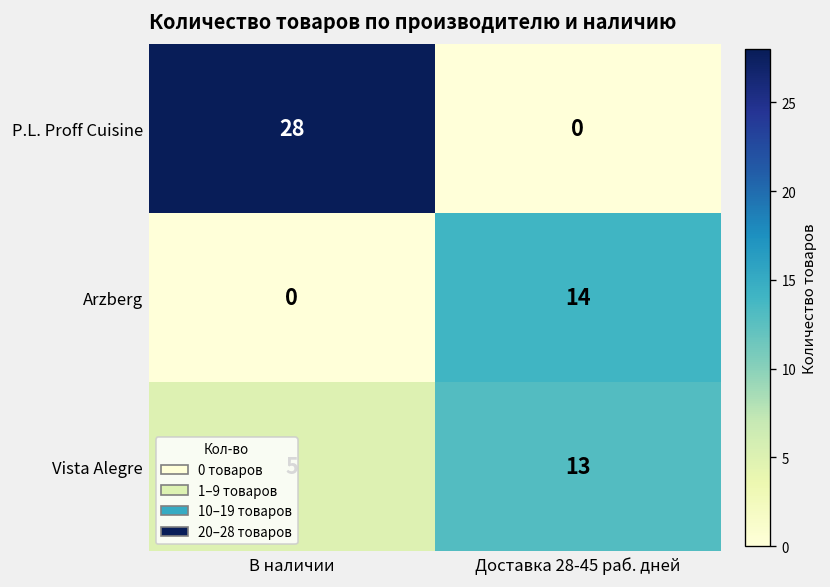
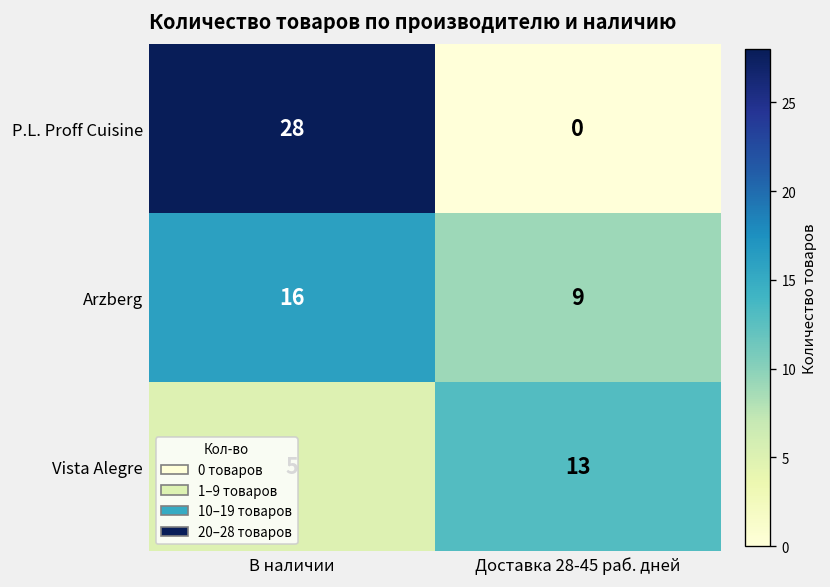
  {
    "P.L. Proff Cuisine": {
      "В наличии": 28,
      "Доставка 28-45 раб. дней": 0
    },
    "Arzberg": {
-     "В наличии": 0,
-     "Доставка 28-45 раб. дней": 14
+     "В наличии": 16,
+     "Доставка 28-45 раб. дней": 9
    },
    "Vista Alegre": {
      "Доставка 28-45 раб. дней": 13
    }
  }
